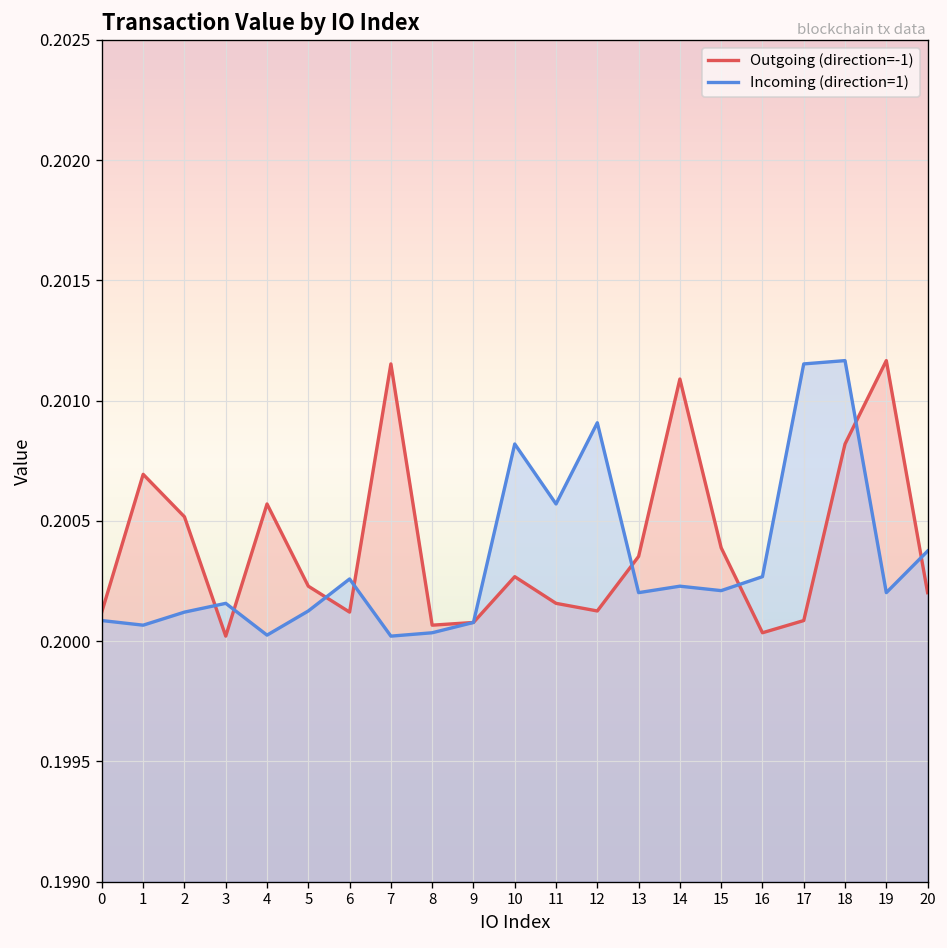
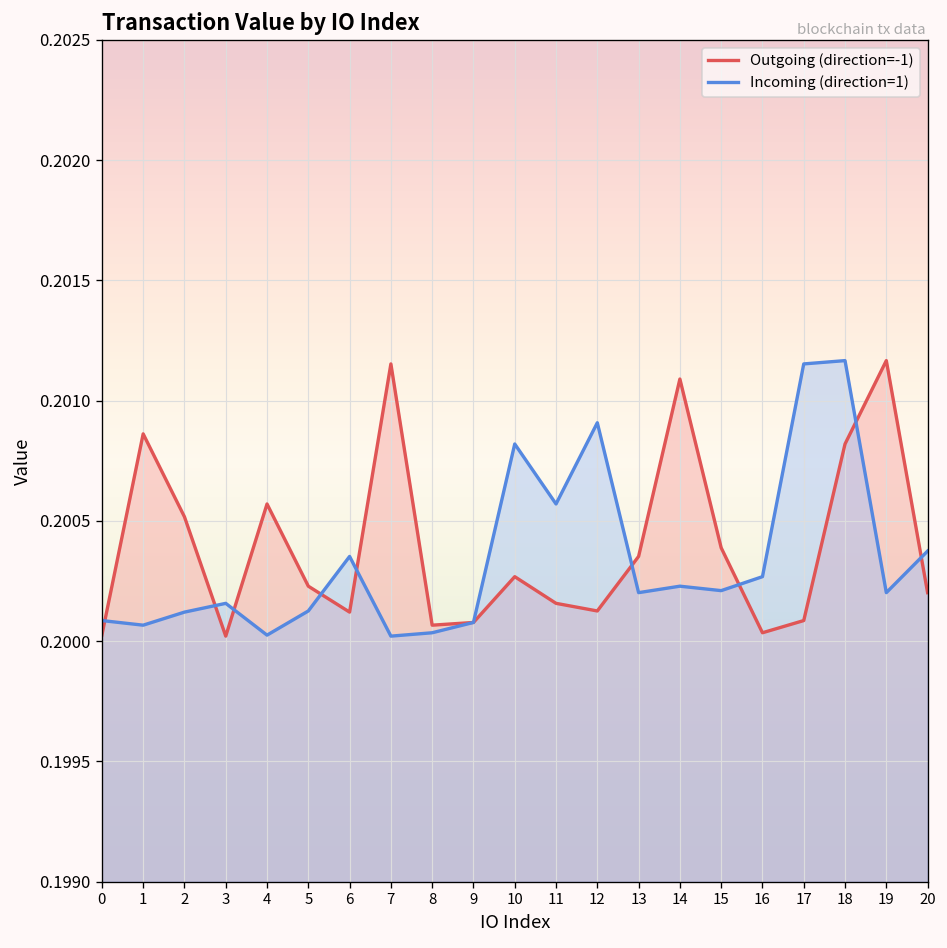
  {
    "Outgoing (direction=-1)": {
-     "0": 0.20012,
-     "1": 0.20069,
+     "0": 0.20003,
+     "1": 0.20086,
      "2": 0.20052,
      "3": 0.20002,
      "4": 0.20057,
      "5": 0.20023,
      "6": 0.20012,
      "7": 0.20115,
      "8": 0.20007,
      "10": 0.20027,
      "11": 0.20016,
      "12": 0.20013,
      "13": 0.20035,
      "14": 0.20109,
      "15": 0.20039,
      "16": 0.20004,
      "17": 0.20009,
      "18": 0.20082,
      "19": 0.20117,
      "20": 0.20020
    },
    "Incoming (direction=1)": {
      "0": 0.20009,
      "1": 0.20007,
      "2": 0.20012,
      "3": 0.20016,
      "4": 0.20003,
      "5": 0.20013,
-     "6": 0.20026,
+     "6": 0.20035,
      "7": 0.20002,
      "8": 0.20004,
      "10": 0.20082,
      "11": 0.20057,
      "12": 0.20091,
      "13": 0.20020,
      "14": 0.20023,
      "15": 0.20021,
      "16": 0.20027,
      "17": 0.20115,
      "18": 0.20117,
      "19": 0.20020,
      "20": 0.20037
    }
  }
